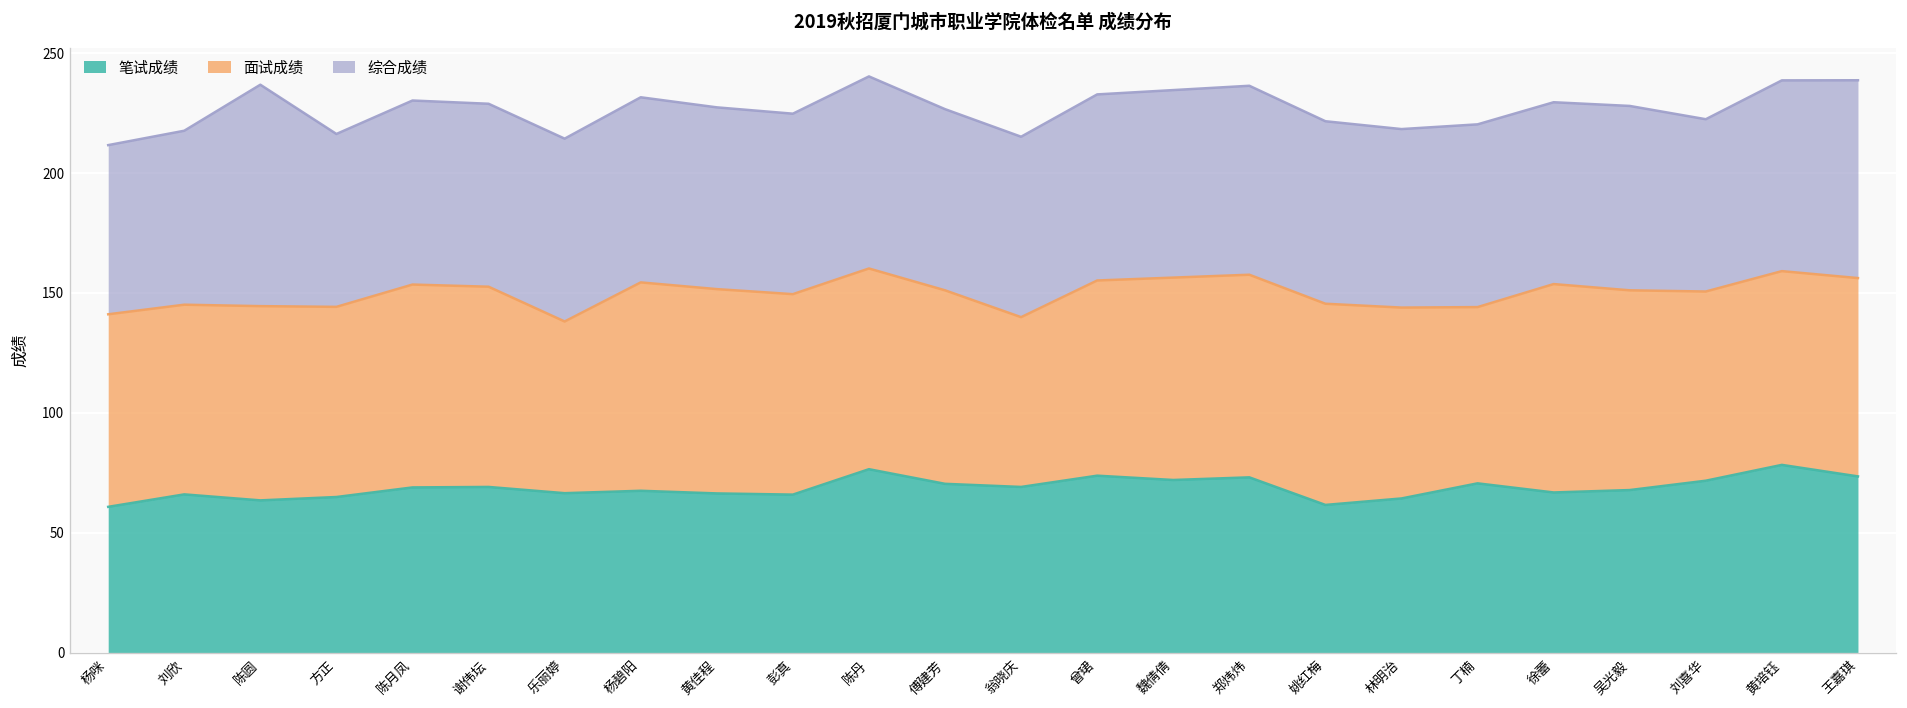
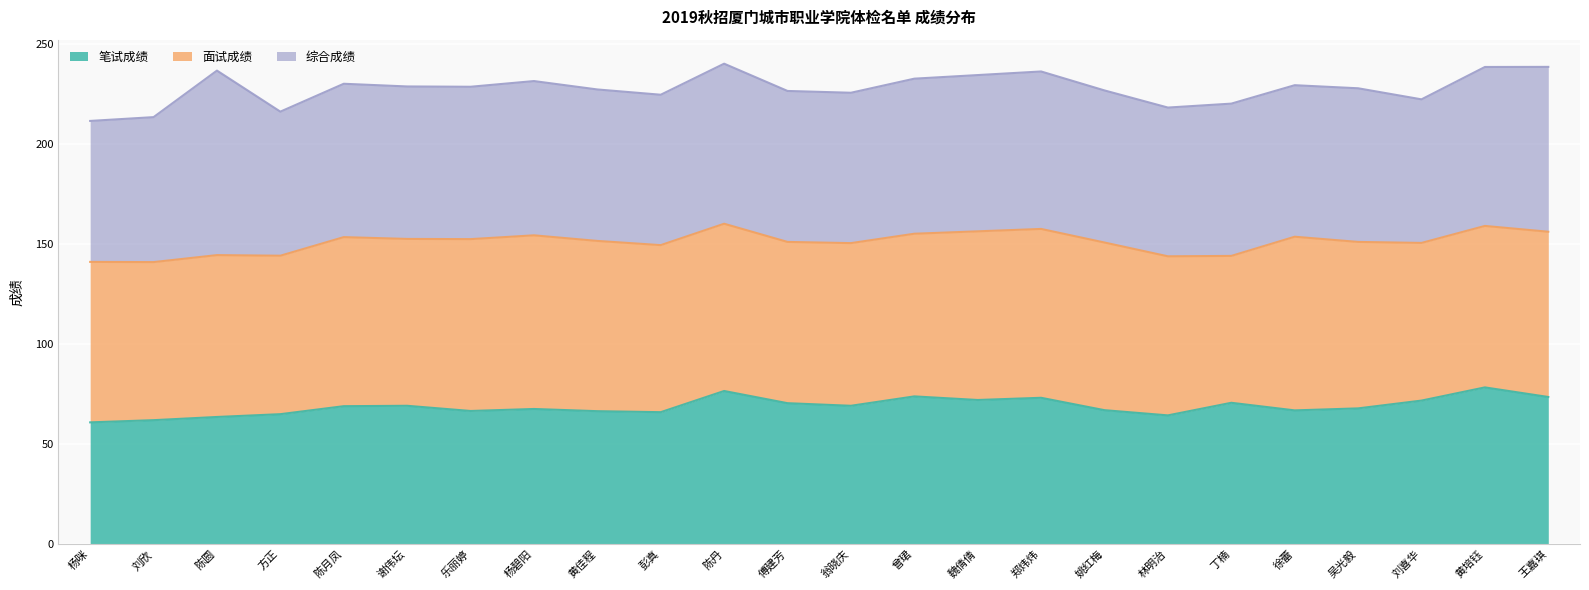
  {
    "笔试成绩": {
      "杨咪": 61,
-     "刘欣": 66,
+     "刘欣": 62,
      "陈圆": 64,
      "方正": 65,
      "陈月凤": 69,
      "谢伟坛": 69,
      "乐丽婷": 67,
      "杨碧阳": 68,
      "黄佳程": 66,
      "彭真": 66,
      "陈丹": 77,
      "傅建芳": 70,
      "翁晓庆": 69,
      "曾珺": 74,
      "魏倩倩": 72,
      "郑炜炜": 73,
-     "姚红梅": 62,
+     "姚红梅": 67,
      "林明治": 64,
      "丁楠": 71,
      "徐蕾": 67,
      "吴光毅": 68,
      "刘喜华": 72,
      "黄培钰": 78,
      "王嘉琪": 74
    },
    "面试成绩": {
      "杨咪": 80,
      "刘欣": 79,
      "陈圆": 81,
      "方正": 79,
      "陈月凤": 85,
      "谢伟坛": 84,
-     "乐丽婷": 72,
+     "乐丽婷": 86,
      "杨碧阳": 87,
      "黄佳程": 85,
      "彭真": 84,
      "陈丹": 84,
      "傅建芳": 81,
-     "翁晓庆": 71,
+     "翁晓庆": 81,
      "曾珺": 81,
      "魏倩倩": 84,
      "郑炜炜": 85,
      "姚红梅": 84,
      "林明治": 80,
      "丁楠": 74,
      "徐蕾": 87,
      "吴光毅": 83,
      "刘喜华": 79,
      "黄培钰": 81,
      "王嘉琪": 83
    },
    "综合成绩": {
      "杨咪": 71,
      "刘欣": 73,
      "陈圆": 92,
      "方正": 72,
      "陈月凤": 77,
      "谢伟坛": 76,
      "乐丽婷": 76,
      "杨碧阳": 77,
      "黄佳程": 76,
      "彭真": 75,
      "陈丹": 80,
      "傅建芳": 76,
      "翁晓庆": 75,
      "曾珺": 78,
      "魏倩倩": 78,
      "郑炜炜": 79,
      "姚红梅": 76,
      "林明治": 74,
      "丁楠": 76,
      "徐蕾": 76,
      "吴光毅": 77,
      "刘喜华": 72,
      "黄培钰": 80,
      "王嘉琪": 83
    }
  }
